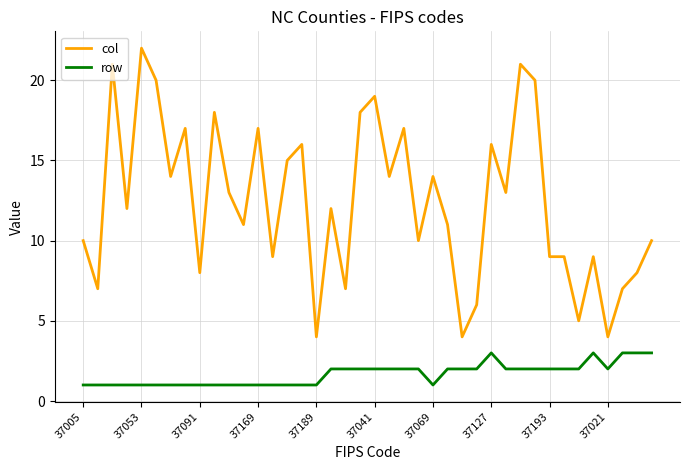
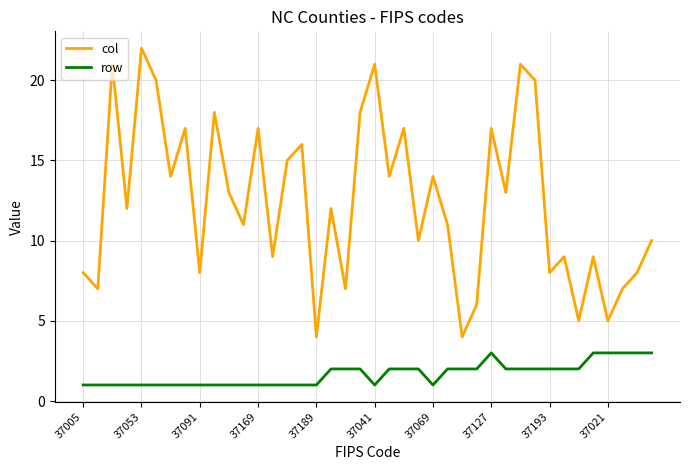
  {
    "col": {
-     "37005": 10,
+     "37005": 8,
      "37053": 22,
      "37091": 8,
      "37169": 17,
      "37189": 4,
-     "37041": 19,
+     "37041": 21,
      "37069": 14,
-     "37127": 16,
-     "37193": 9,
-     "37021": 4
+     "37127": 17,
+     "37193": 8,
+     "37021": 5
    },
    "row": {
      "37005": 1,
      "37053": 1,
      "37091": 1,
      "37169": 1,
      "37189": 1,
-     "37041": 2,
+     "37041": 1,
      "37069": 1,
      "37127": 3,
      "37193": 2,
-     "37021": 2
+     "37021": 3
    }
  }
